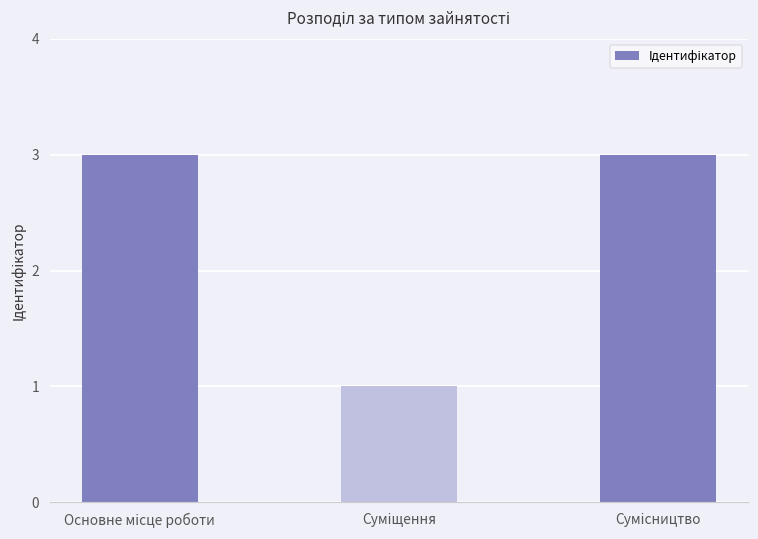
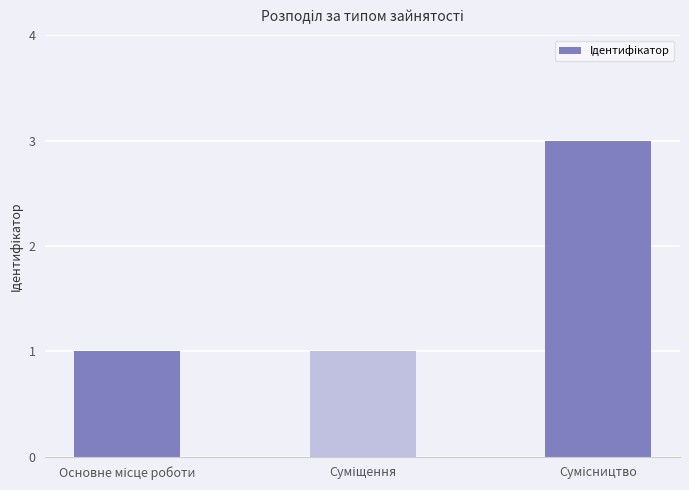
  {
-   "Основне місце роботи": 3,
+   "Основне місце роботи": 1,
    "Суміщення": 1,
    "Сумісництво": 3
  }
